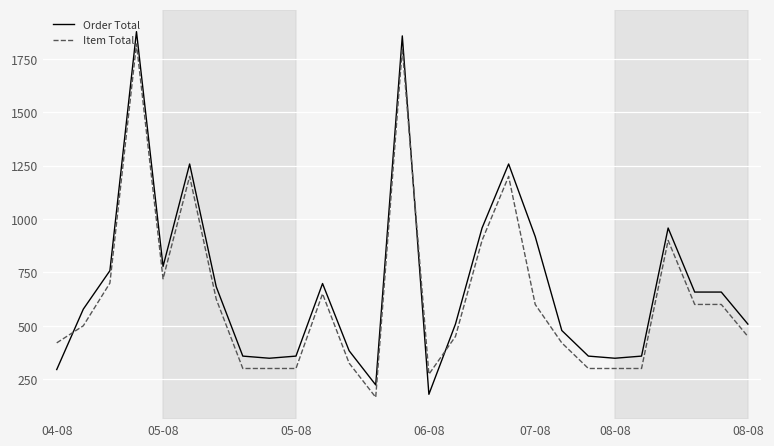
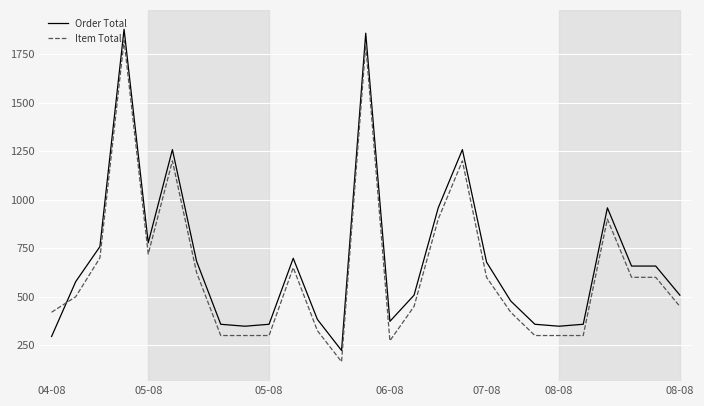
  {
    "Order Total": {
      "04-08": 300,
-     "06-08": 180,
-     "07-08": 920
+     "06-08": 370,
+     "07-08": 680
    },
    "Item Total": {
      "04-08": 420,
      "06-08": 270,
      "07-08": 600
    }
  }
